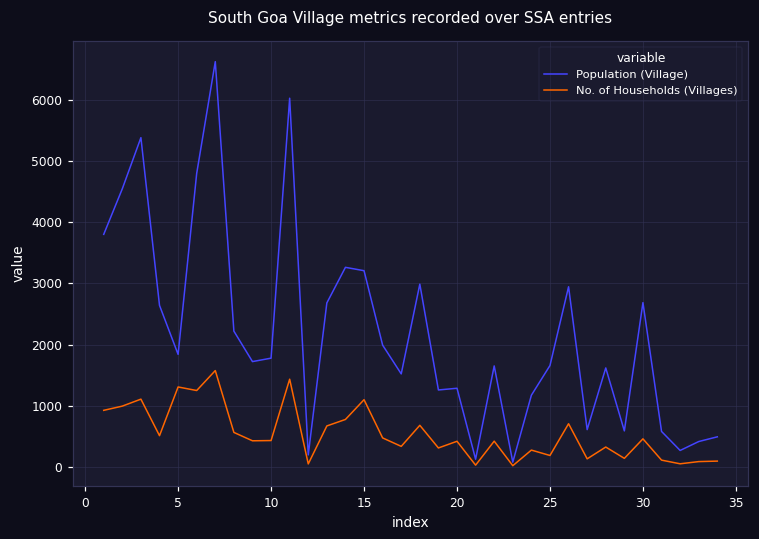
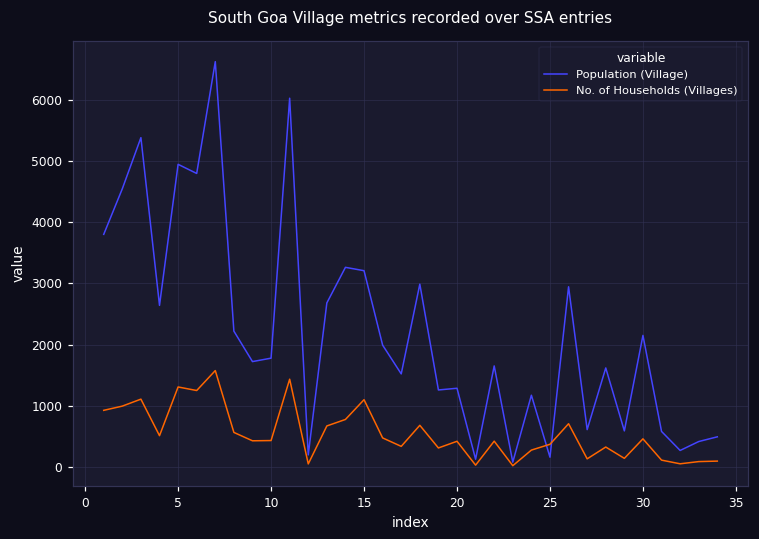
  {
    "Population (Village)": {
-     "5": 1800,
+     "5": 4900,
      "10": 1800,
      "15": 3200,
      "20": 1300,
-     "25": 1700,
-     "30": 2700
+     "25": 200,
+     "30": 2100
    },
    "No. of Households (Villages)": {
      "5": 1300,
      "10": 400,
      "15": 1100,
      "20": 400,
-     "25": 200,
+     "25": 400,
      "30": 500
    }
  }
